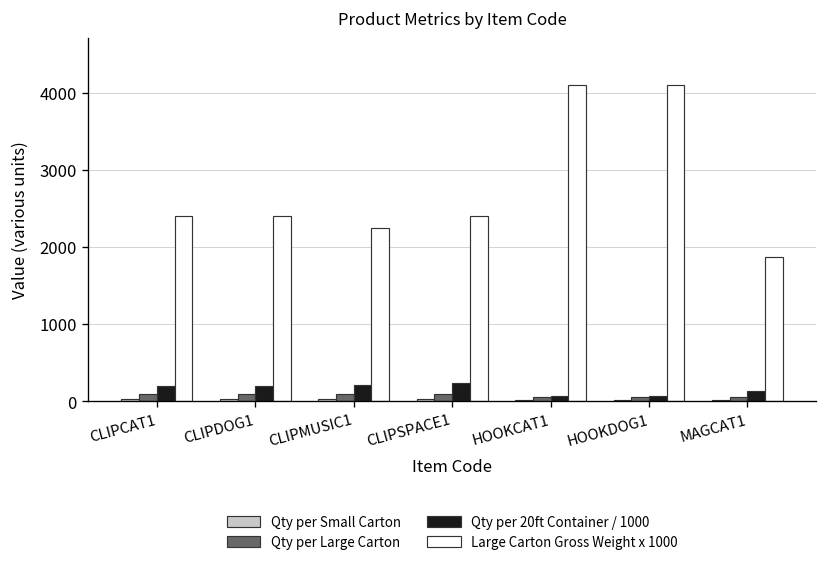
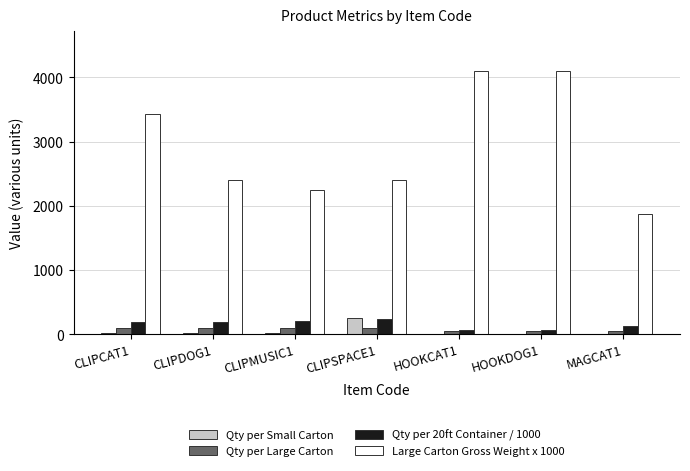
  {
    "Qty per Small Carton": {
-     "CLIPSPACE1": 0
+     "CLIPSPACE1": 300
    },
    "Qty per Large Carton": {
      "CLIPCAT1": 100,
      "CLIPDOG1": 100,
      "CLIPMUSIC1": 100,
      "CLIPSPACE1": 100,
      "HOOKCAT1": 0,
      "HOOKDOG1": 0,
      "MAGCAT1": 0
    },
    "Qty per 20ft Container / 1000": {
      "CLIPCAT1": 200,
      "CLIPDOG1": 200,
      "CLIPMUSIC1": 200,
      "CLIPSPACE1": 200,
      "HOOKCAT1": 100,
      "HOOKDOG1": 100,
      "MAGCAT1": 100
    },
    "Large Carton Gross Weight x 1000": {
-     "CLIPCAT1": 2400,
+     "CLIPCAT1": 3400,
      "CLIPDOG1": 2400,
      "CLIPMUSIC1": 2300,
      "CLIPSPACE1": 2400,
      "HOOKCAT1": 4100,
      "HOOKDOG1": 4100,
      "MAGCAT1": 1900
    }
  }
